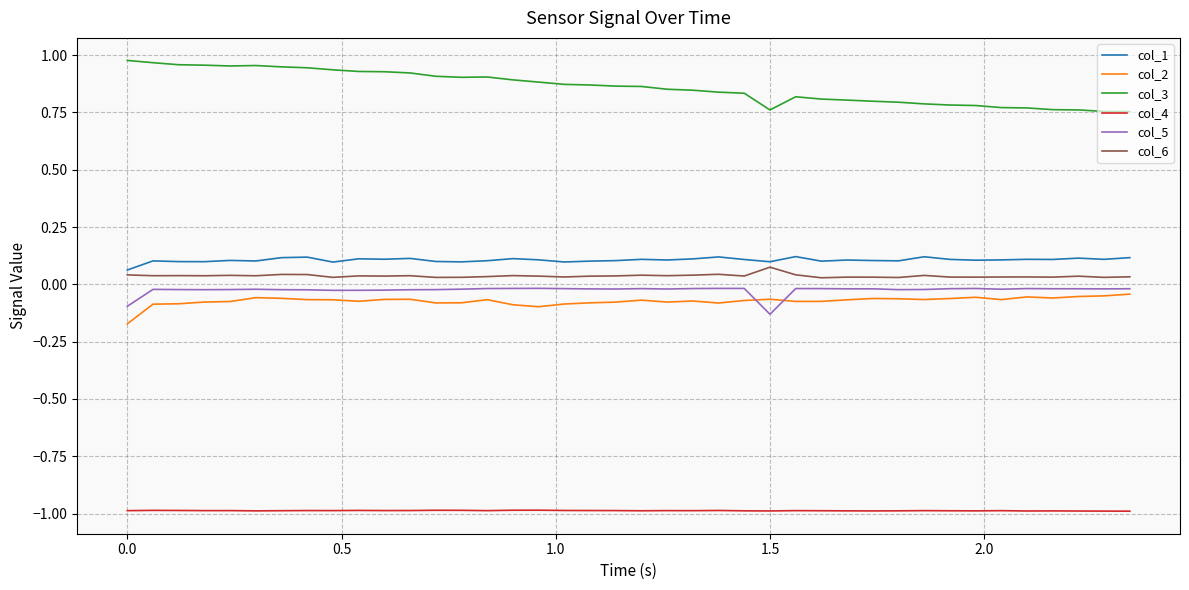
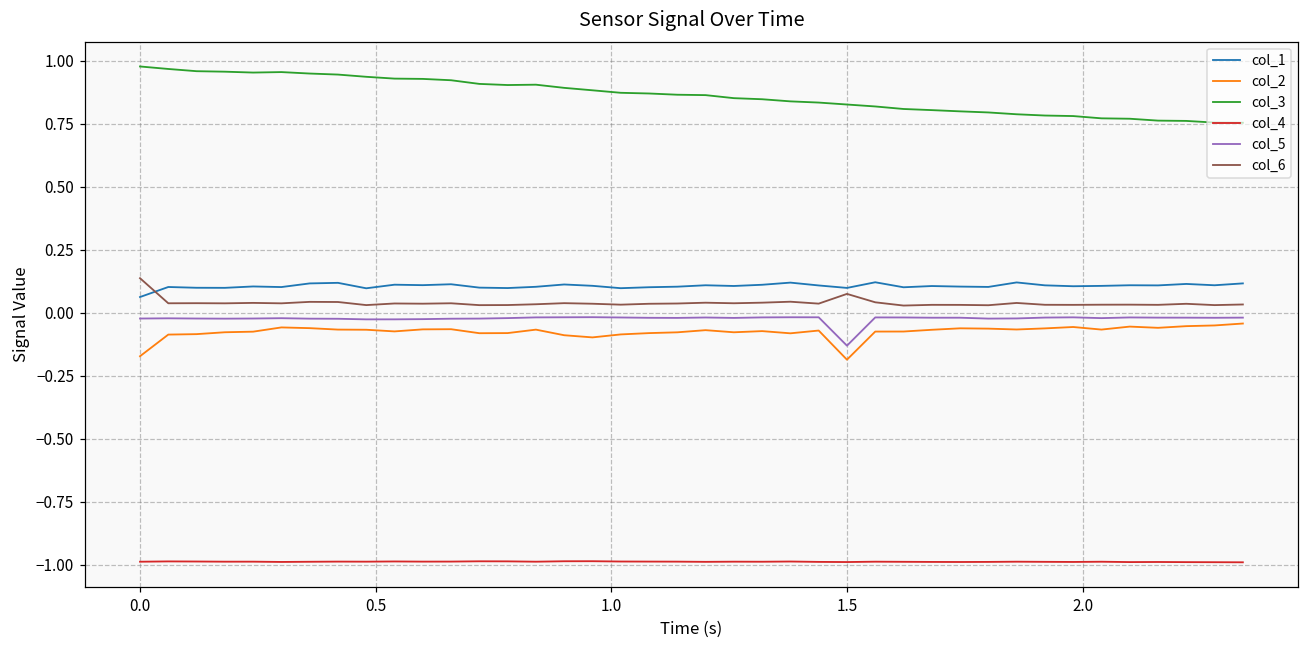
  {
    "col_1": {
      "0.0": 0.06,
      "1.5": 0.10
    },
    "col_2": {
      "0.0": -0.17,
-     "1.5": -0.06
+     "1.5": -0.19
    },
    "col_3": {
      "0.0": 0.98,
-     "1.5": 0.76
+     "1.5": 0.83
    },
    "col_4": {
      "0.0": -0.99,
      "1.5": -0.99
    },
    "col_5": {
-     "0.0": -0.10,
+     "0.0": -0.02,
      "1.5": -0.13
    },
    "col_6": {
-     "0.0": 0.04,
+     "0.0": 0.14,
      "1.5": 0.07
    }
  }
